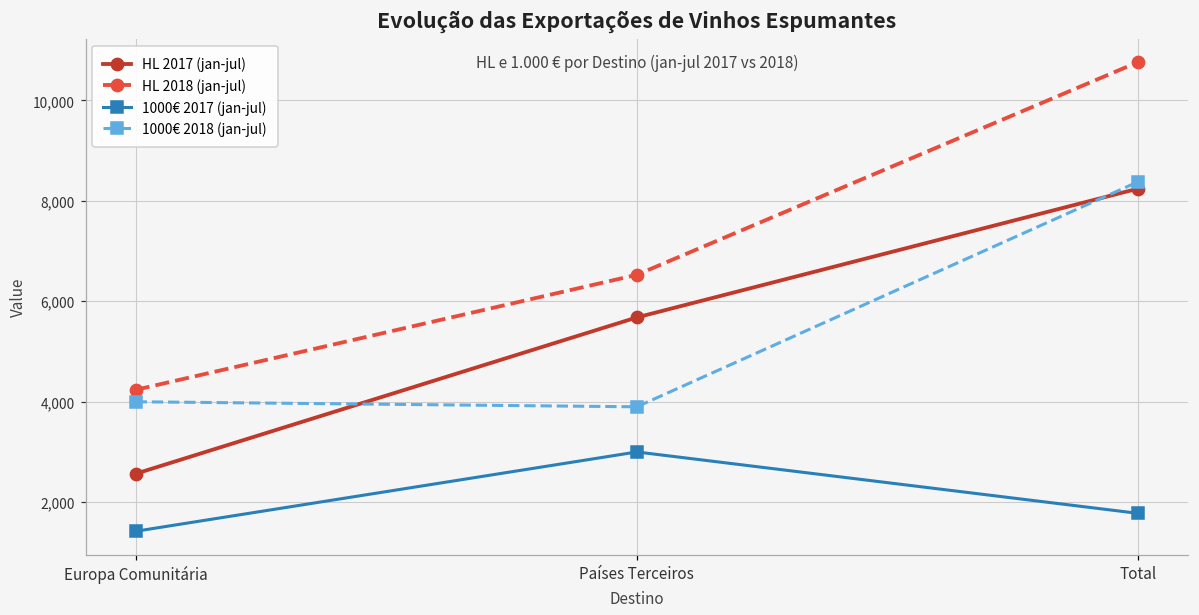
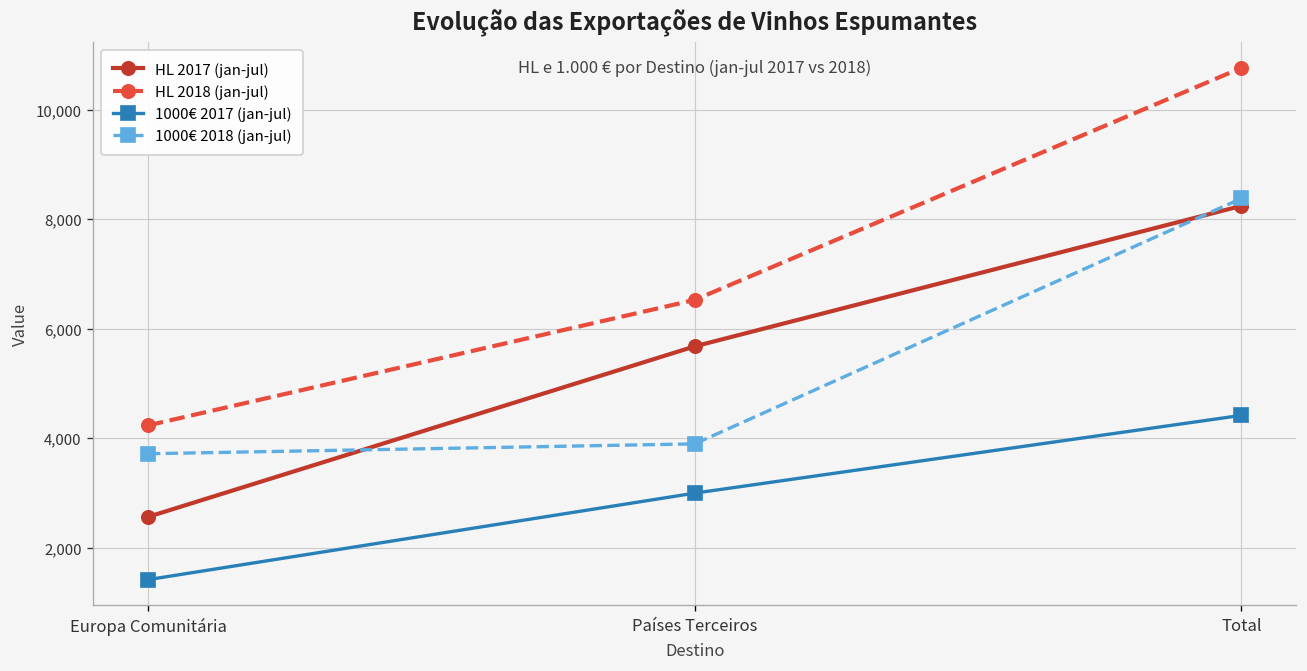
  {
    "1000€ 2017 (jan-jul)": {
      "Europa Comunitária": "1,400",
      "Países Terceiros": "3,000",
-     "Total": "1,800"
+     "Total": "4,400"
    },
    "1000€ 2018 (jan-jul)": {
-     "Europa Comunitária": "4,000",
+     "Europa Comunitária": "3,700",
      "Países Terceiros": "3,900",
      "Total": "8,400"
    }
  }
